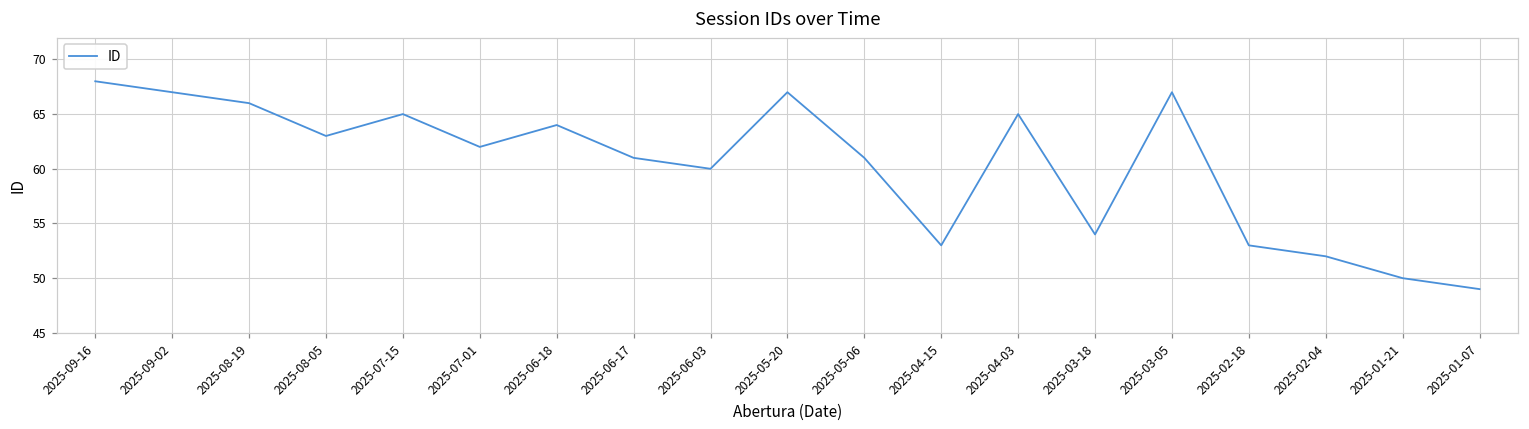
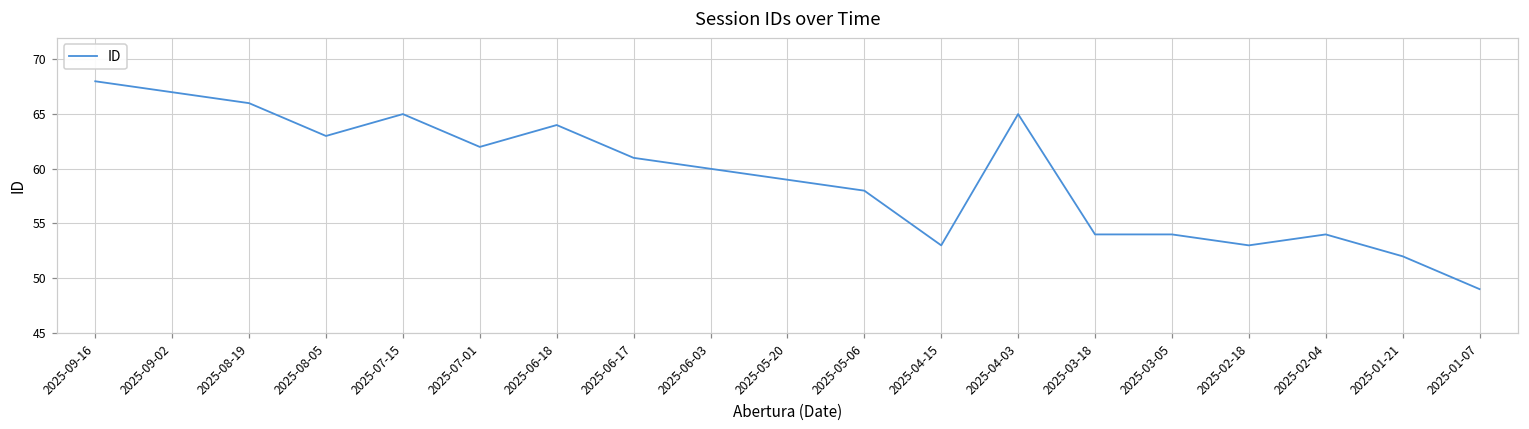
  {
    "2025-09-16": 68,
    "2025-09-02": 67,
    "2025-08-19": 66,
    "2025-08-05": 63,
    "2025-07-15": 65,
    "2025-07-01": 62,
    "2025-06-18": 64,
    "2025-06-17": 61,
    "2025-06-03": 60,
-   "2025-05-20": 67,
-   "2025-05-06": 61,
+   "2025-05-20": 59,
+   "2025-05-06": 58,
    "2025-04-15": 53,
    "2025-04-03": 65,
    "2025-03-18": 54,
-   "2025-03-05": 67,
+   "2025-03-05": 54,
    "2025-02-18": 53,
-   "2025-02-04": 52,
-   "2025-01-21": 50,
+   "2025-02-04": 54,
+   "2025-01-21": 52,
    "2025-01-07": 49
  }
